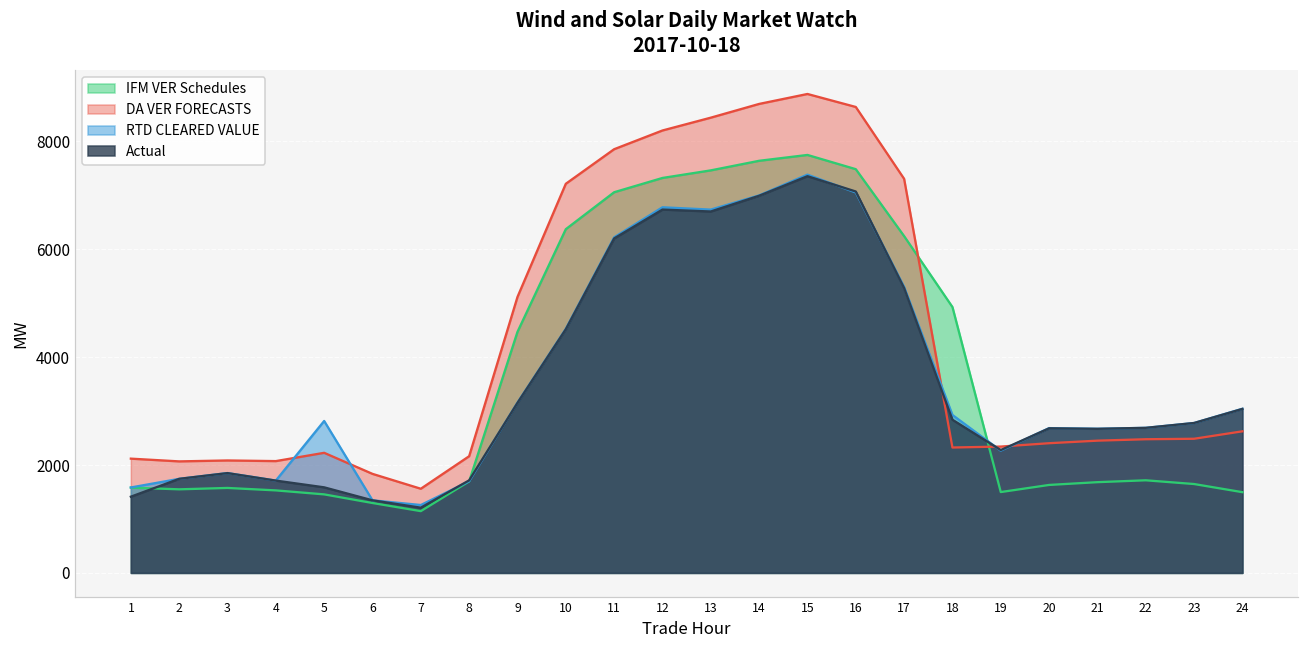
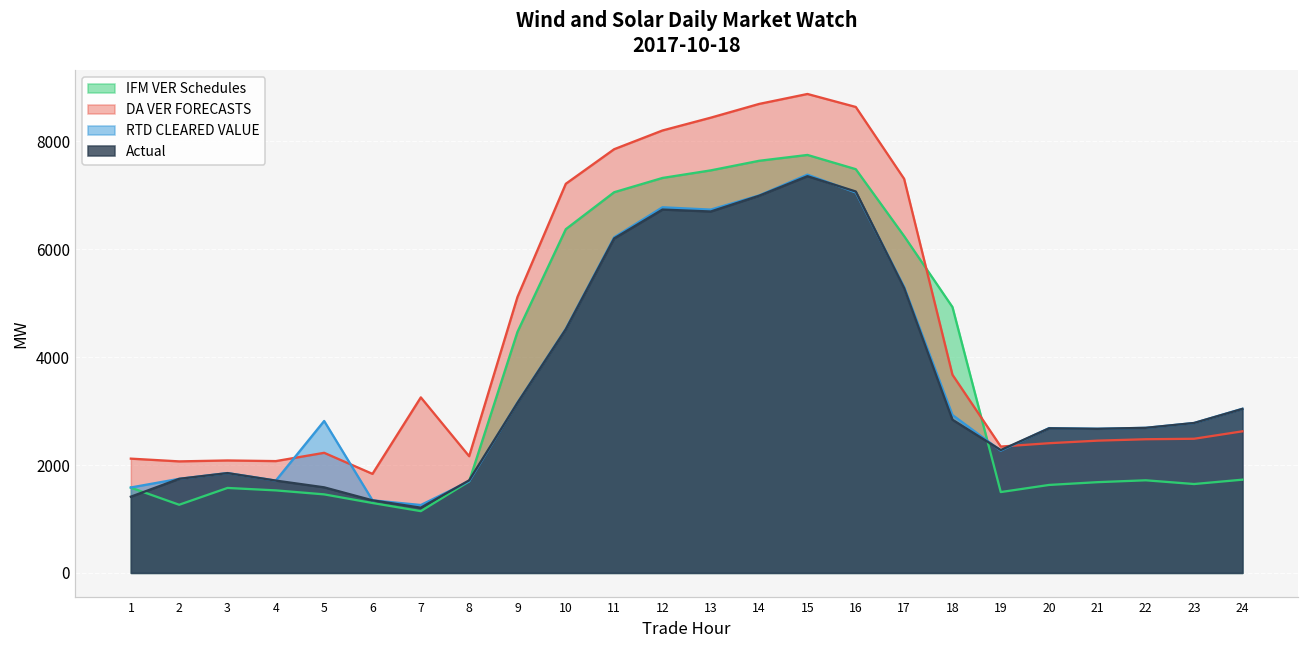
  {
    "IFM VER Schedules": {
-     "2": 1500,
+     "2": 1300,
      "3": 1600,
      "4": 1500,
      "5": 1500,
      "7": 1100,
      "9": 4500,
      "10": 6400,
      "11": 7100,
      "12": 7300,
      "13": 7500,
      "14": 7600,
      "15": 7700,
      "16": 7500,
      "17": 6200,
      "18": 4900,
      "19": 1500,
      "20": 1600,
      "21": 1700,
      "22": 1700,
      "23": 1600,
-     "24": 1500
+     "24": 1700
    },
    "DA VER FORECASTS": {
      "1": 2100,
      "2": 2100,
      "3": 2100,
      "4": 2100,
      "5": 2200,
      "6": 1800,
-     "7": 1600,
+     "7": 3300,
      "8": 2200,
      "9": 5100,
      "10": 7200,
      "11": 7900,
      "12": 8200,
      "13": 8400,
      "14": 8700,
      "15": 8900,
      "16": 8600,
      "17": 7300,
-     "18": 2300,
+     "18": 3700,
      "19": 2300,
      "20": 2400,
      "21": 2500,
      "22": 2500,
      "23": 2500,
      "24": 2600
    },
    "RTD CLEARED VALUE": {
      "5": 2800,
      "18": 2900
    },
    "Actual": {
      "1": 1400,
      "5": 1600,
      "18": 2800
    }
  }
